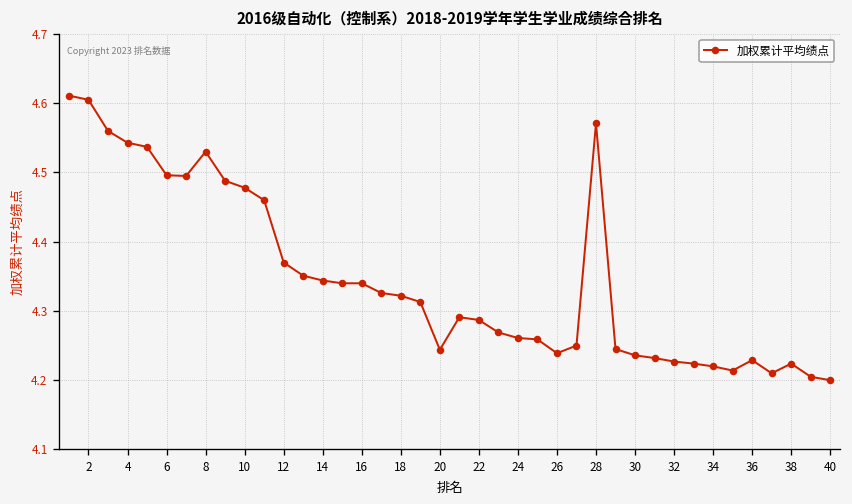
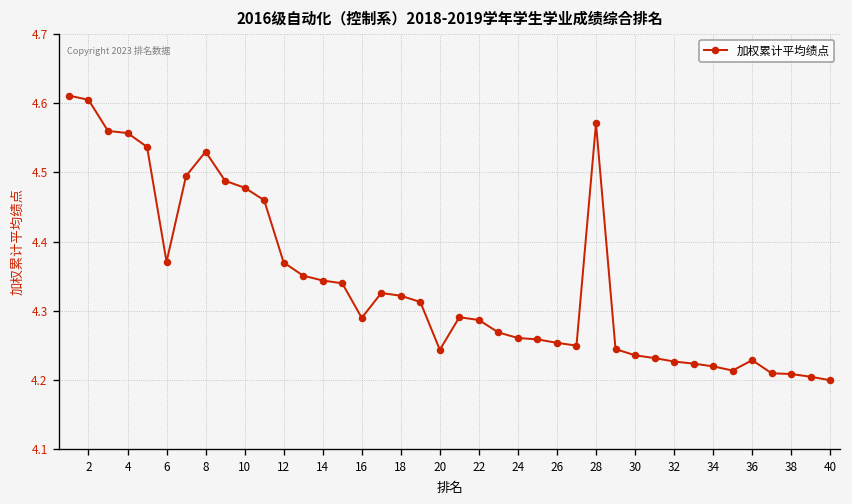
  {
    "2": 4.61,
-   "4": 4.54,
-   "6": 4.50,
+   "4": 4.56,
+   "6": 4.37,
    "8": 4.53,
    "10": 4.48,
    "12": 4.37,
    "14": 4.34,
-   "16": 4.34,
+   "16": 4.29,
    "18": 4.32,
    "20": 4.24,
    "22": 4.29,
    "24": 4.26,
-   "26": 4.24,
+   "26": 4.25,
    "28": 4.57,
    "30": 4.24,
    "32": 4.23,
    "34": 4.22,
    "36": 4.23,
-   "38": 4.22,
+   "38": 4.21,
    "40": 4.20
  }
